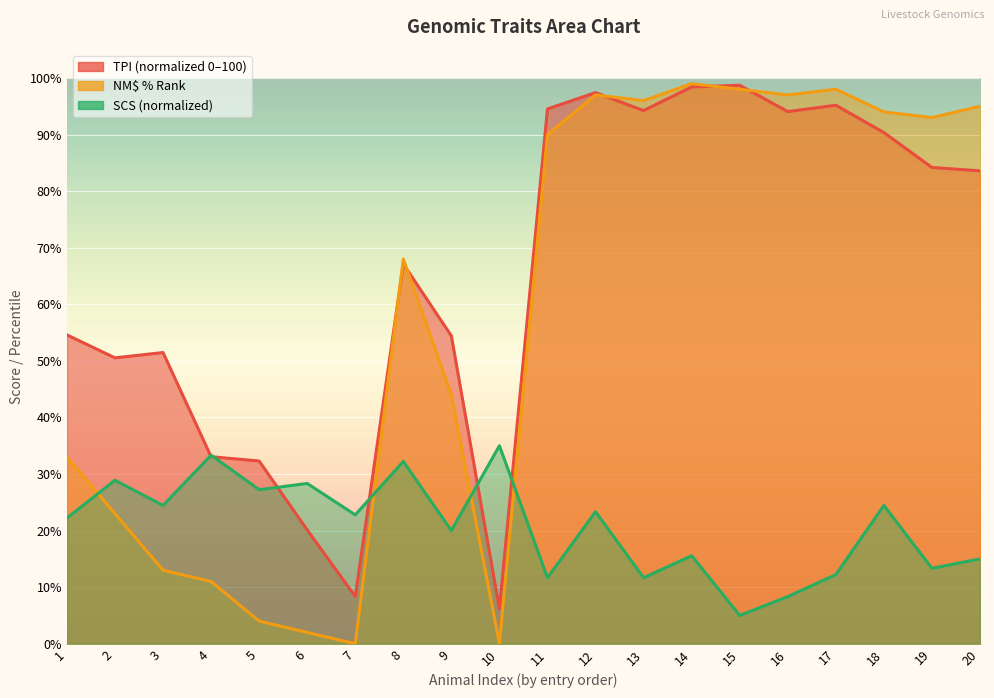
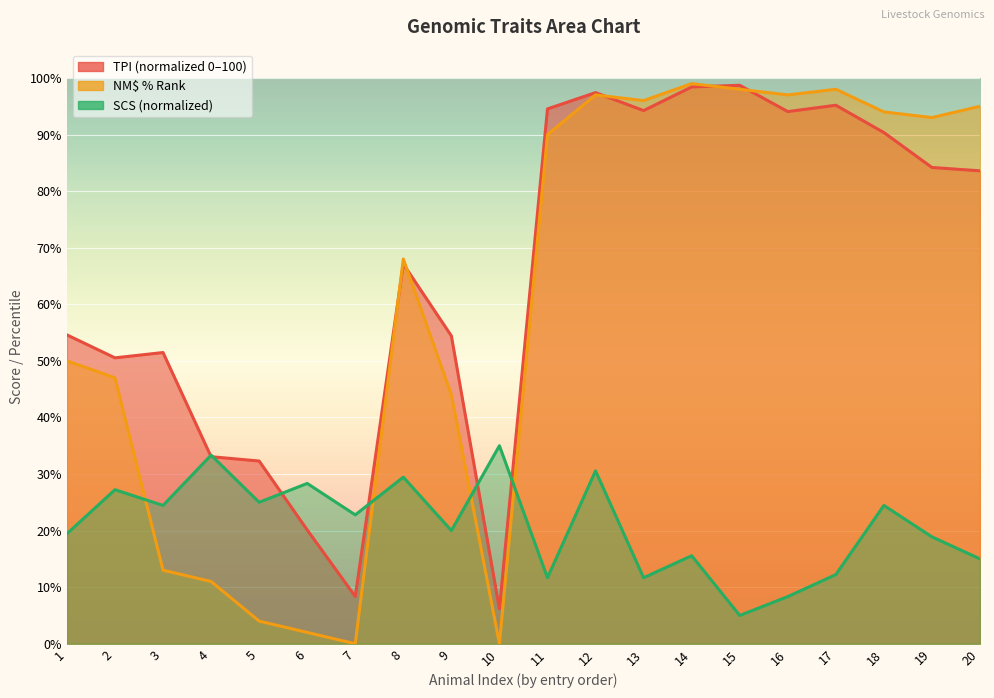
  {
    "NM$ % Rank": {
-     "1": "33%",
-     "2": "23%",
+     "1": "50%",
+     "2": "47%",
      "3": "13%",
      "4": "11%",
      "5": "4%",
      "6": "2%",
      "7": "0%",
      "8": "68%",
      "9": "44%",
      "10": "0%",
      "11": "90%",
      "13": "96%",
      "14": "99%",
      "15": "98%",
      "16": "97%",
      "17": "98%",
      "18": "94%",
      "19": "93%",
      "20": "95%"
    },
    "SCS (normalized)": {
-     "1": "22%",
-     "2": "29%",
+     "1": "19%",
+     "2": "27%",
      "3": "24%",
-     "5": "27%",
+     "5": "25%",
      "6": "28%",
      "7": "23%",
-     "8": "32%",
+     "8": "29%",
      "9": "20%",
      "10": "35%",
      "11": "12%",
-     "12": "23%",
+     "12": "31%",
      "13": "12%",
      "14": "16%",
      "15": "5%",
      "16": "8%",
      "17": "12%",
      "18": "24%",
-     "19": "13%",
+     "19": "19%",
      "20": "15%"
    }
  }
